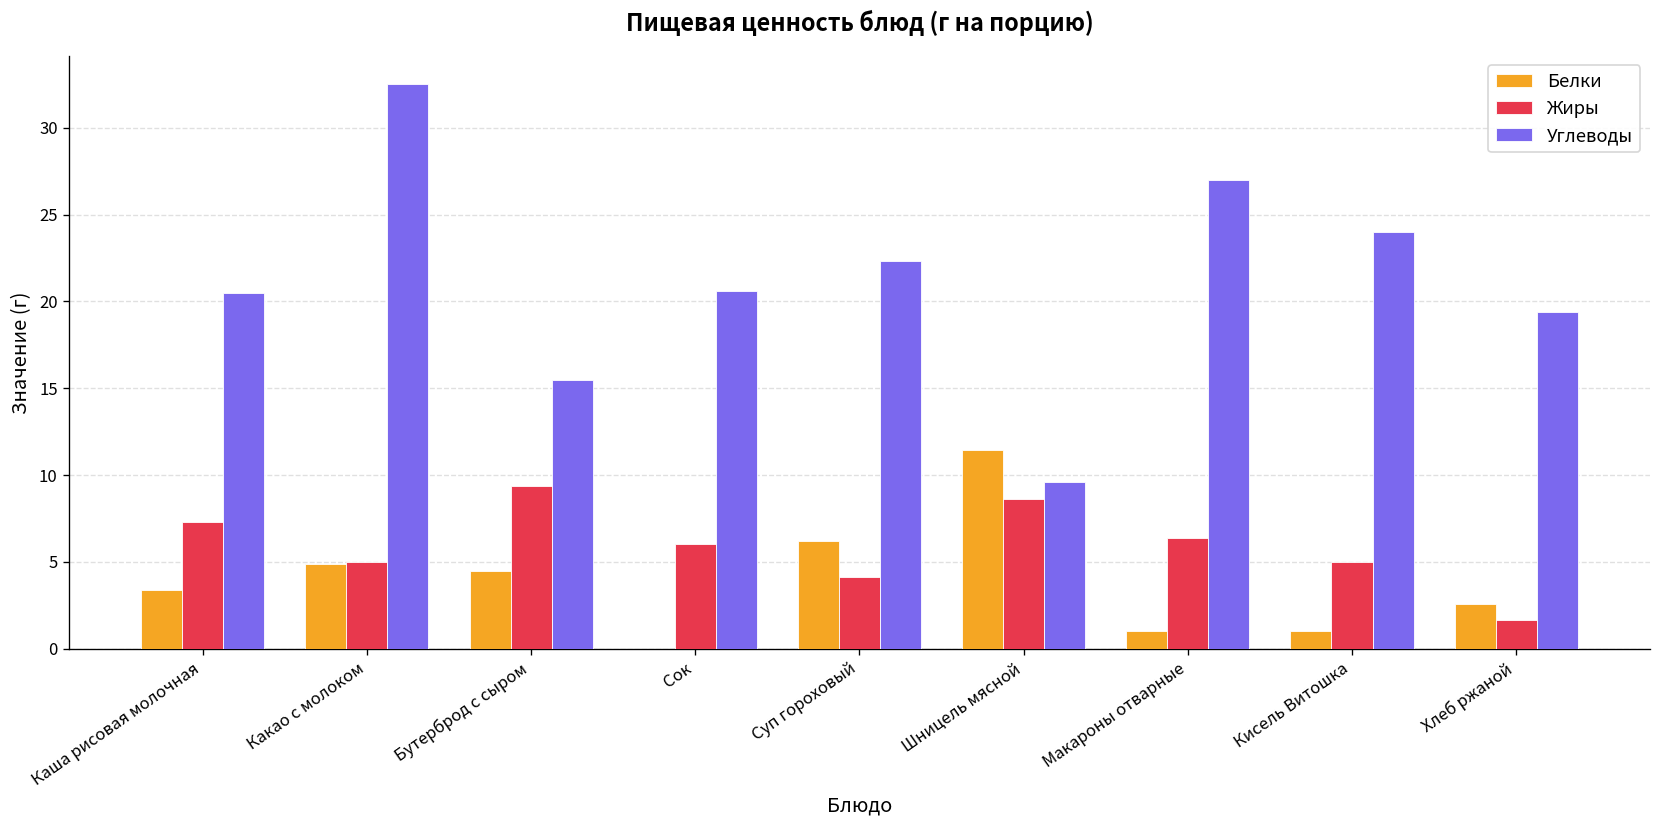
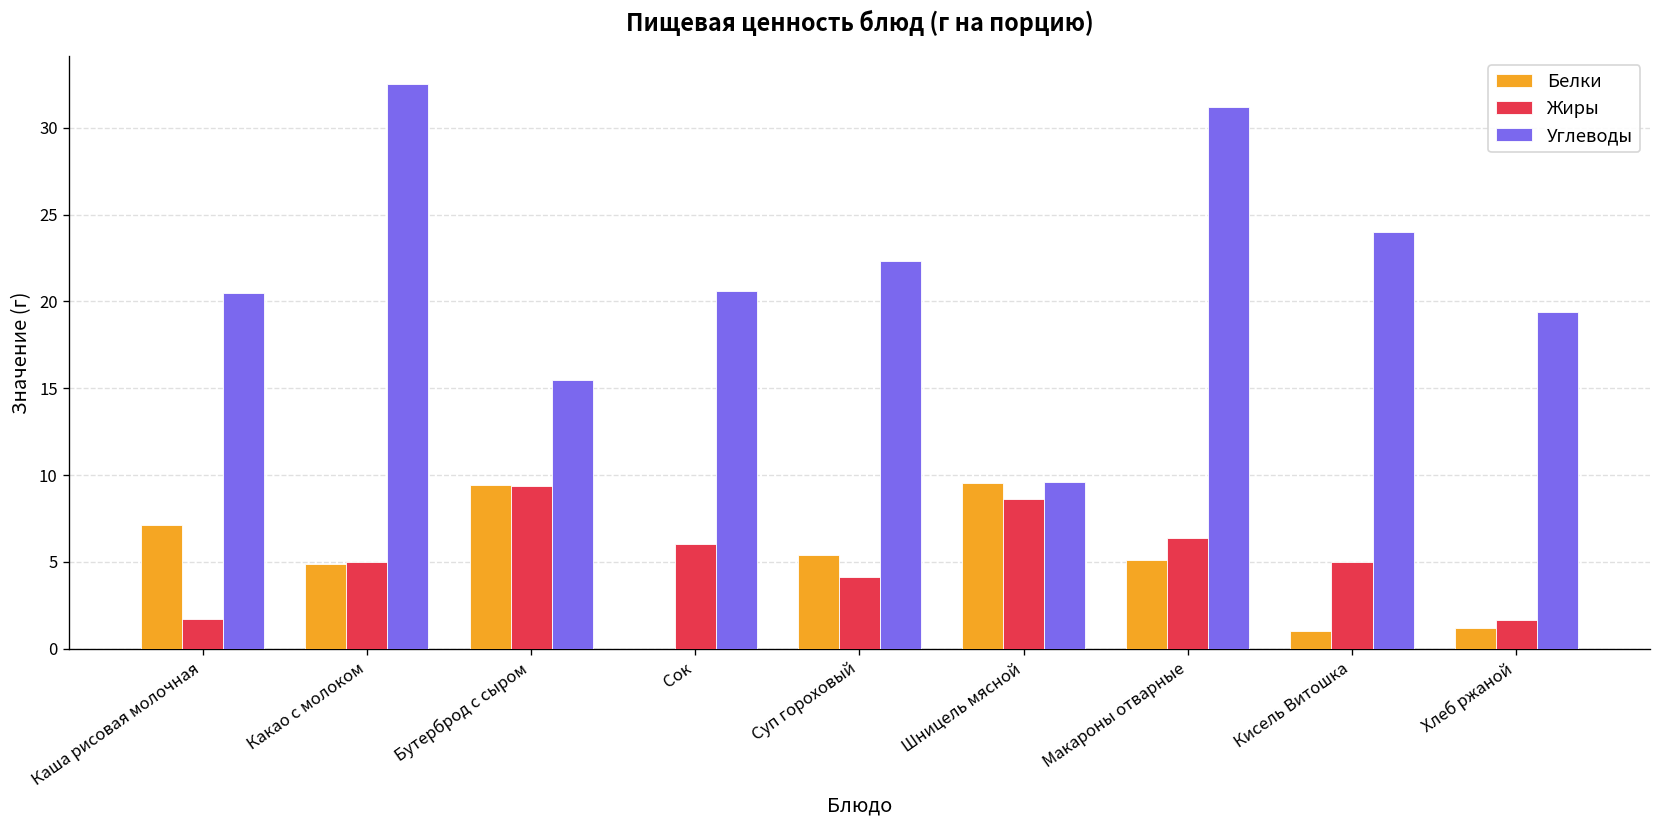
  {
    "Белки": {
-     "Каша рисовая молочная": 3.4,
+     "Каша рисовая молочная": 7.1,
      "Какао с молоком": 4.9,
-     "Бутерброд с сыром": 4.5,
+     "Бутерброд с сыром": 9.4,
      "Сок": 0.0,
-     "Суп гороховый": 6.2,
-     "Шницель мясной": 11.4,
-     "Макароны отварные": 1.0,
+     "Суп гороховый": 5.4,
+     "Шницель мясной": 9.5,
+     "Макароны отварные": 5.1,
      "Кисель Витошка": 1.0,
-     "Хлеб ржаной": 2.6
+     "Хлеб ржаной": 1.2
    },
    "Жиры": {
-     "Каша рисовая молочная": 7.3,
+     "Каша рисовая молочная": 1.7,
      "Какао с молоком": 5.0,
      "Бутерброд с сыром": 9.4,
      "Сок": 6.0,
      "Суп гороховый": 4.1,
      "Шницель мясной": 8.6,
      "Макароны отварные": 6.4,
      "Кисель Витошка": 5.0,
      "Хлеб ржаной": 1.6
    },
    "Углеводы": {
      "Каша рисовая молочная": 20.5,
      "Какао с молоком": 32.5,
      "Бутерброд с сыром": 15.5,
      "Сок": 20.6,
      "Суп гороховый": 22.3,
      "Шницель мясной": 9.6,
-     "Макароны отварные": 27.0,
+     "Макароны отварные": 31.2,
      "Кисель Витошка": 24.0,
      "Хлеб ржаной": 19.4
    }
  }
